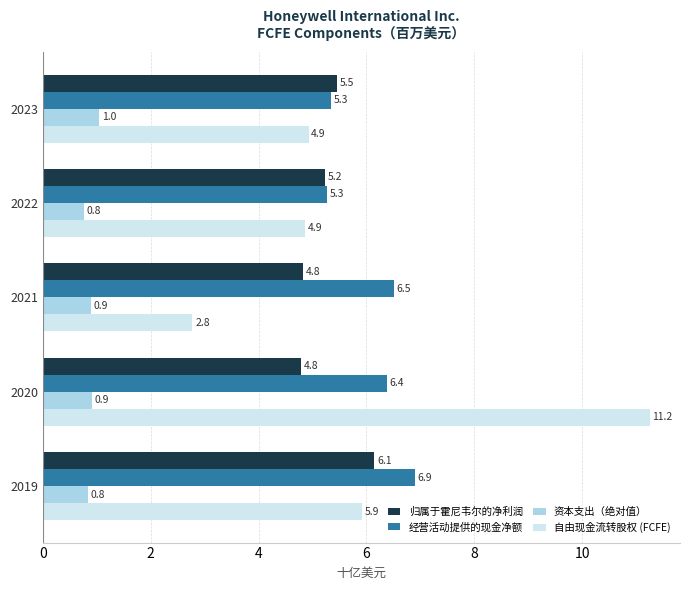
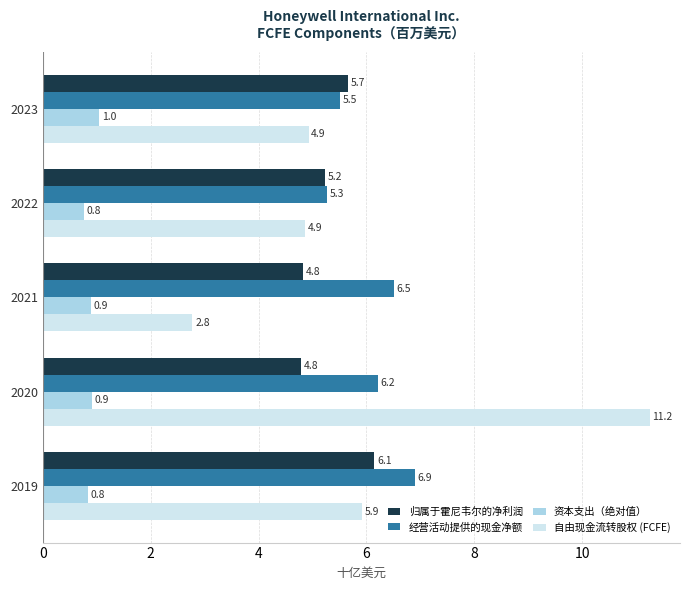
  {
    "归属于霍尼韦尔的净利润": {
-     "2023": 5.5,
+     "2023": 5.7,
      "2022": 5.2,
      "2021": 4.8,
      "2020": 4.8,
      "2019": 6.1
    },
    "经营活动提供的现金净额": {
-     "2023": 5.3,
+     "2023": 5.5,
      "2022": 5.3,
      "2021": 6.5,
-     "2020": 6.4,
+     "2020": 6.2,
      "2019": 6.9
    }
  }
